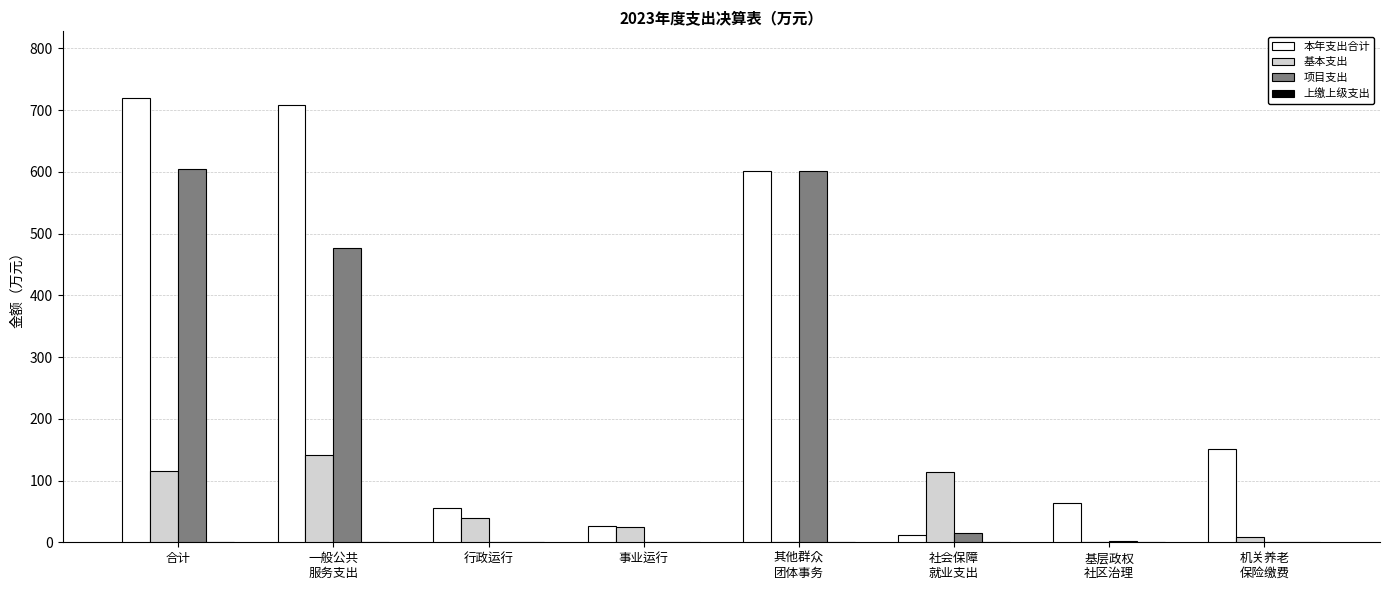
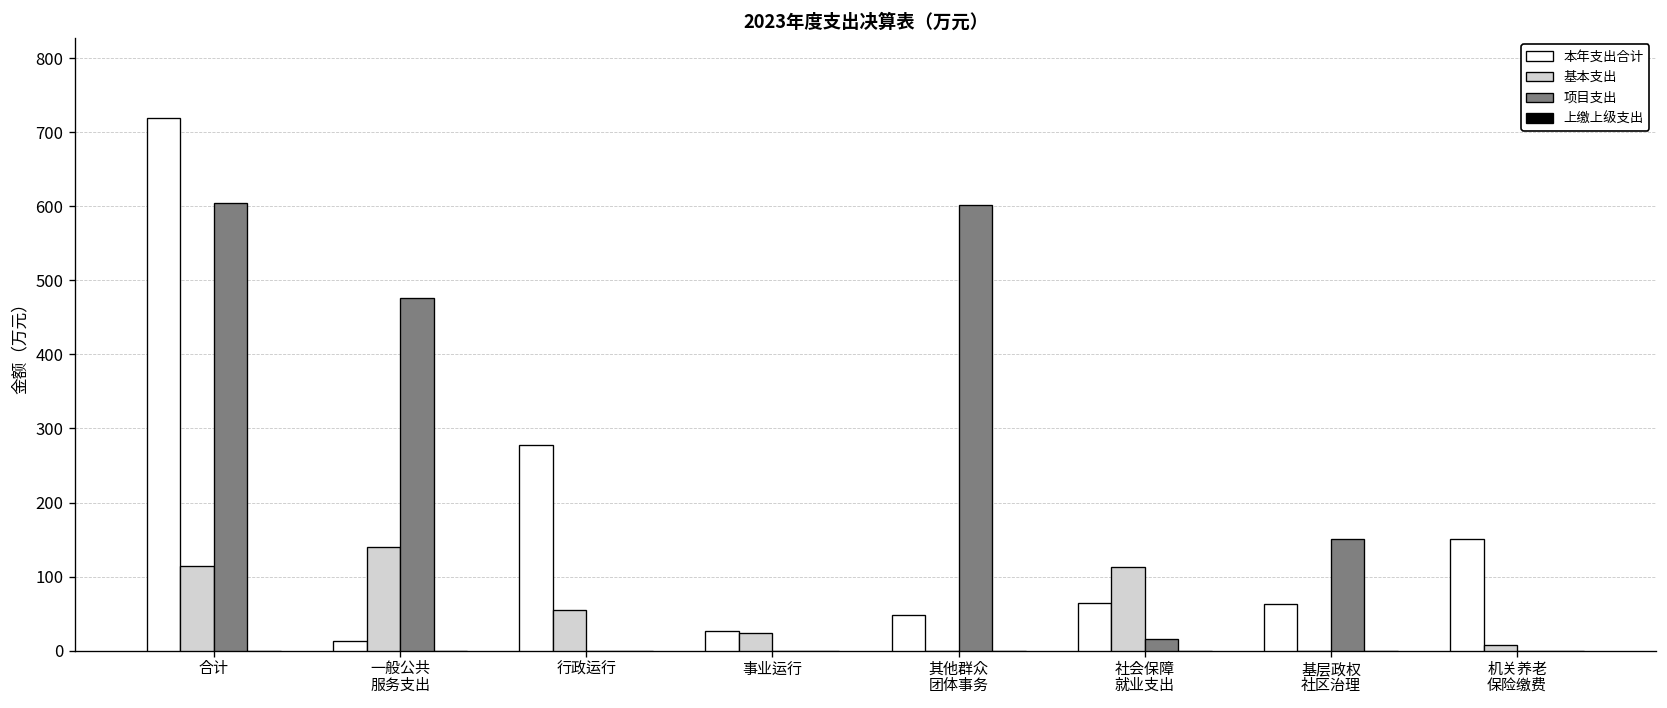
  {
    "本年支出合计": {
      "合计": 720,
-     "一般公共 服务支出": 710,
-     "行政运行": 50,
+     "一般公共 服务支出": 10,
+     "行政运行": 280,
      "事业运行": 30,
-     "其他群众 团体事务": 600,
-     "社会保障 就业支出": 10,
+     "其他群众 团体事务": 50,
+     "社会保障 就业支出": 60,
      "基层政权 社区治理": 60,
      "机关养老 保险缴费": 150
    },
    "基本支出": {
      "合计": 110,
      "一般公共 服务支出": 140,
-     "行政运行": 40,
+     "行政运行": 50,
      "事业运行": 20,
      "其他群众 团体事务": 0,
      "社会保障 就业支出": 110,
      "基层政权 社区治理": 0,
      "机关养老 保险缴费": 10
    },
    "项目支出": {
      "合计": 600,
      "一般公共 服务支出": 480,
      "行政运行": 0,
      "事业运行": 0,
      "其他群众 团体事务": 600,
      "社会保障 就业支出": 20,
-     "基层政权 社区治理": 0,
+     "基层政权 社区治理": 150,
      "机关养老 保险缴费": 0
    },
    "上缴上级支出": {
      "合计": 0,
      "一般公共 服务支出": 0,
      "行政运行": 0,
      "事业运行": 0,
      "其他群众 团体事务": 0,
      "社会保障 就业支出": 0,
      "基层政权 社区治理": 0,
      "机关养老 保险缴费": 0
    }
  }
